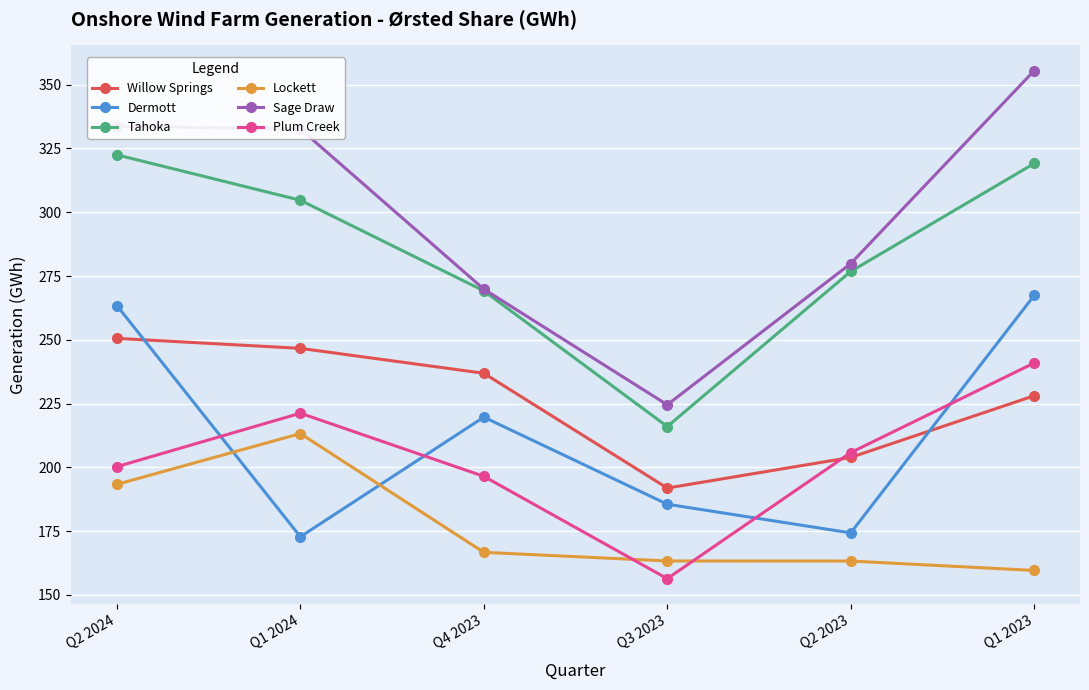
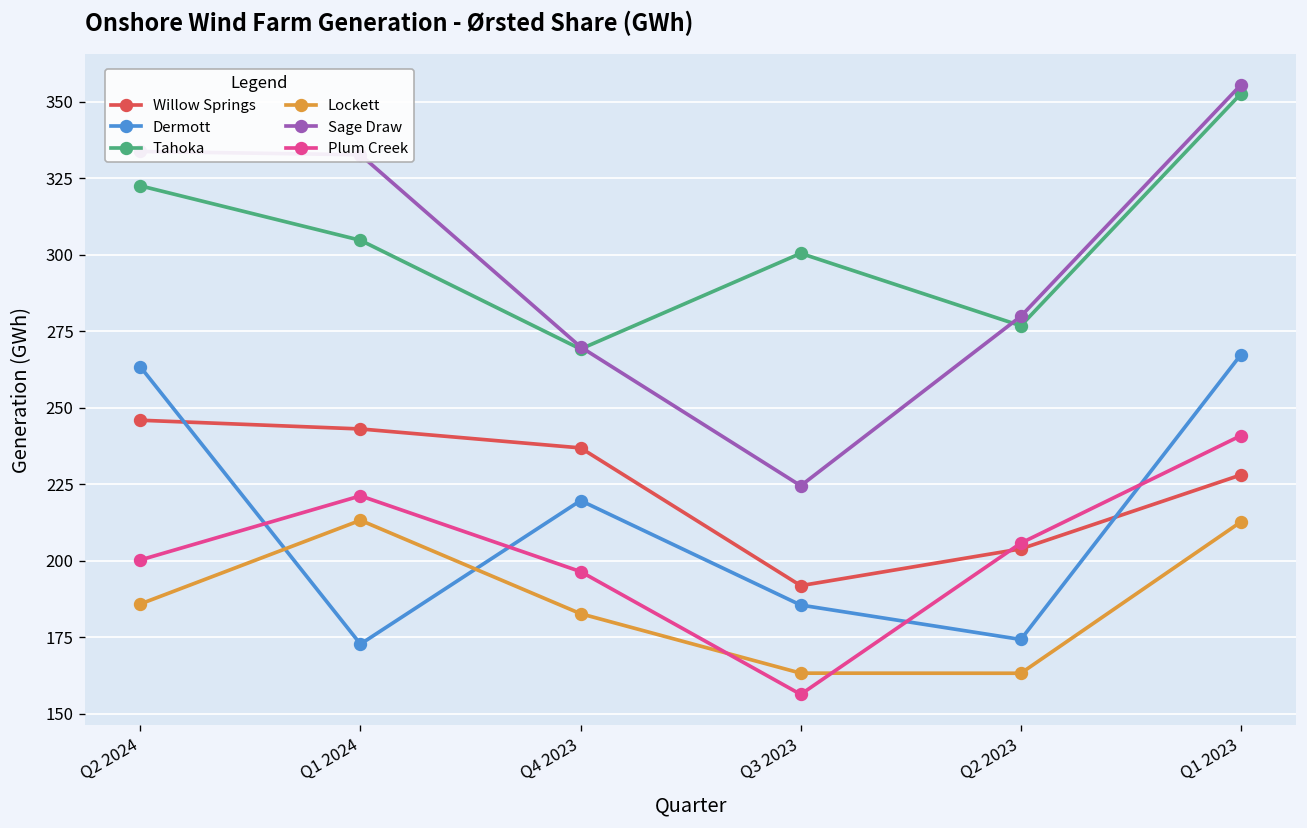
  {
    "Willow Springs": {
-     "Q2 2024": 251,
-     "Q1 2024": 247,
+     "Q2 2024": 246,
+     "Q1 2024": 243,
      "Q4 2023": 237,
      "Q3 2023": 192,
      "Q2 2023": 204,
      "Q1 2023": 228
    },
    "Dermott": {
      "Q2 2024": 263,
      "Q1 2024": 173,
      "Q4 2023": 220,
      "Q3 2023": 186,
      "Q2 2023": 174,
      "Q1 2023": 267
    },
    "Tahoka": {
      "Q2 2024": 323,
      "Q1 2024": 305,
-     "Q3 2023": 216,
+     "Q3 2023": 300,
      "Q2 2023": 277,
-     "Q1 2023": 319
+     "Q1 2023": 353
    },
    "Lockett": {
-     "Q2 2024": 193,
+     "Q2 2024": 186,
      "Q1 2024": 213,
-     "Q4 2023": 167,
+     "Q4 2023": 183,
      "Q3 2023": 163,
      "Q2 2023": 163,
-     "Q1 2023": 160
+     "Q1 2023": 213
    },
    "Sage Draw": {
      "Q3 2023": 225,
      "Q2 2023": 280,
      "Q1 2023": 355
    },
    "Plum Creek": {
      "Q2 2024": 200,
      "Q1 2024": 221,
      "Q4 2023": 197,
      "Q3 2023": 156,
      "Q2 2023": 206,
      "Q1 2023": 241
    }
  }
